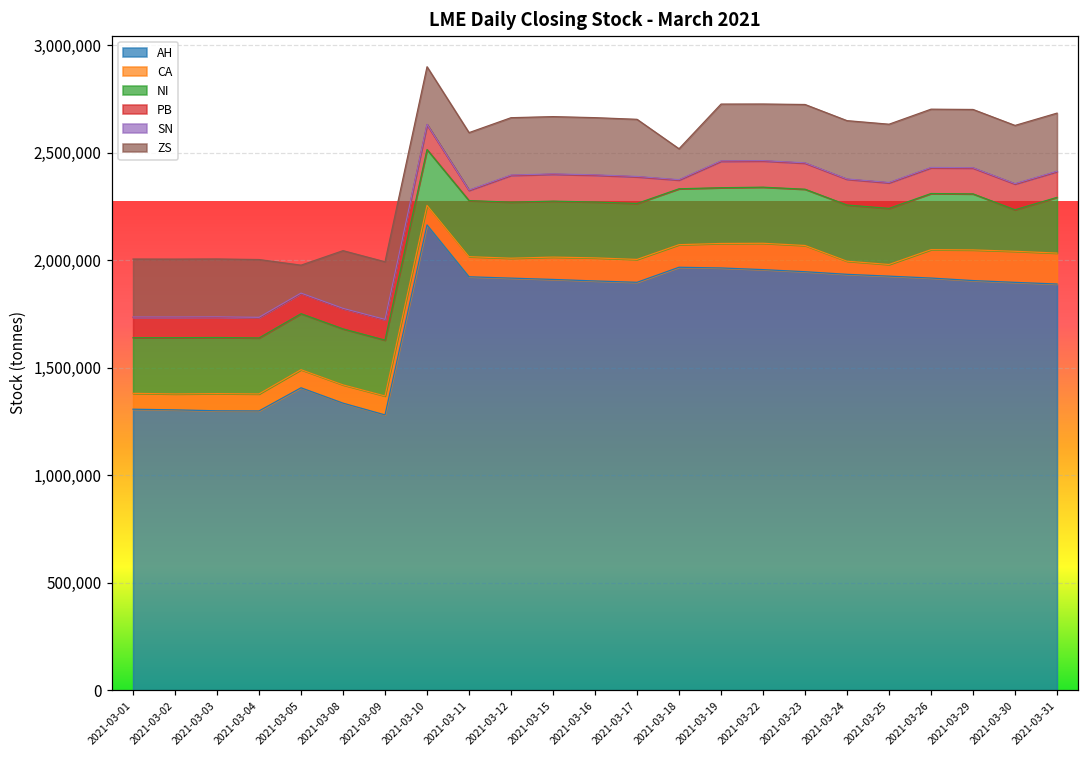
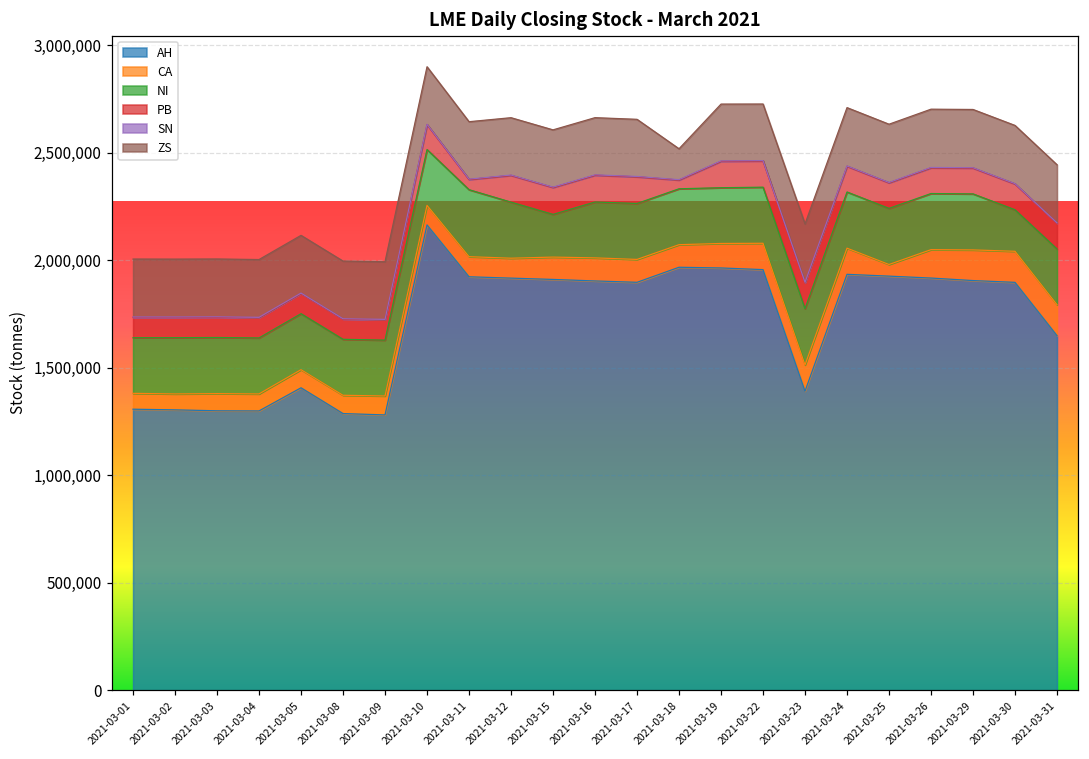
  {
    "AH": {
      "2021-03-01": "1,310,000",
      "2021-03-02": "1,300,000",
      "2021-03-03": "1,300,000",
      "2021-03-04": "1,300,000",
      "2021-03-05": "1,410,000",
-     "2021-03-08": "1,340,000",
+     "2021-03-08": "1,290,000",
      "2021-03-09": "1,280,000",
      "2021-03-10": "2,160,000",
      "2021-03-11": "1,920,000",
      "2021-03-12": "1,920,000",
      "2021-03-15": "1,910,000",
      "2021-03-16": "1,900,000",
      "2021-03-17": "1,900,000",
      "2021-03-18": "1,970,000",
      "2021-03-19": "1,960,000",
      "2021-03-22": "1,960,000",
-     "2021-03-23": "1,950,000",
+     "2021-03-23": "1,390,000",
      "2021-03-24": "1,930,000",
      "2021-03-25": "1,930,000",
      "2021-03-26": "1,920,000",
      "2021-03-29": "1,910,000",
      "2021-03-30": "1,900,000",
-     "2021-03-31": "1,890,000"
+     "2021-03-31": "1,650,000"
    },
    "CA": {
      "2021-03-01": "70,000",
      "2021-03-02": "70,000",
      "2021-03-03": "80,000",
      "2021-03-04": "80,000",
      "2021-03-05": "80,000",
      "2021-03-08": "90,000",
      "2021-03-09": "90,000",
      "2021-03-10": "90,000",
      "2021-03-11": "90,000",
      "2021-03-12": "90,000",
      "2021-03-15": "100,000",
      "2021-03-16": "110,000",
      "2021-03-17": "110,000",
      "2021-03-18": "100,000",
      "2021-03-19": "110,000",
      "2021-03-22": "120,000",
      "2021-03-23": "120,000",
-     "2021-03-24": "60,000",
+     "2021-03-24": "120,000",
      "2021-03-25": "50,000",
      "2021-03-26": "130,000",
      "2021-03-29": "140,000",
      "2021-03-30": "140,000",
      "2021-03-31": "140,000"
    },
    "NI": {
      "2021-03-01": "260,000",
      "2021-03-02": "260,000",
      "2021-03-03": "260,000",
      "2021-03-04": "260,000",
      "2021-03-05": "260,000",
      "2021-03-08": "260,000",
      "2021-03-09": "260,000",
      "2021-03-10": "260,000",
-     "2021-03-11": "260,000",
+     "2021-03-11": "310,000",
      "2021-03-12": "260,000",
-     "2021-03-15": "260,000",
+     "2021-03-15": "200,000",
      "2021-03-16": "260,000",
      "2021-03-17": "260,000",
      "2021-03-18": "260,000",
      "2021-03-19": "260,000",
      "2021-03-22": "260,000",
      "2021-03-23": "260,000",
      "2021-03-24": "260,000",
      "2021-03-25": "260,000",
      "2021-03-26": "260,000",
      "2021-03-29": "260,000",
      "2021-03-30": "190,000",
      "2021-03-31": "260,000"
    },
    "ZS": {
      "2021-03-01": "270,000",
      "2021-03-02": "270,000",
      "2021-03-03": "270,000",
      "2021-03-04": "270,000",
-     "2021-03-05": "130,000",
+     "2021-03-05": "270,000",
      "2021-03-08": "270,000",
      "2021-03-09": "270,000",
      "2021-03-10": "270,000",
      "2021-03-11": "270,000",
      "2021-03-12": "270,000",
      "2021-03-15": "270,000",
      "2021-03-16": "270,000",
      "2021-03-17": "270,000",
      "2021-03-18": "140,000",
      "2021-03-19": "260,000",
      "2021-03-22": "260,000",
      "2021-03-23": "270,000",
      "2021-03-24": "270,000",
      "2021-03-25": "270,000",
      "2021-03-26": "270,000",
      "2021-03-29": "270,000",
      "2021-03-30": "270,000",
      "2021-03-31": "270,000"
    }
  }
